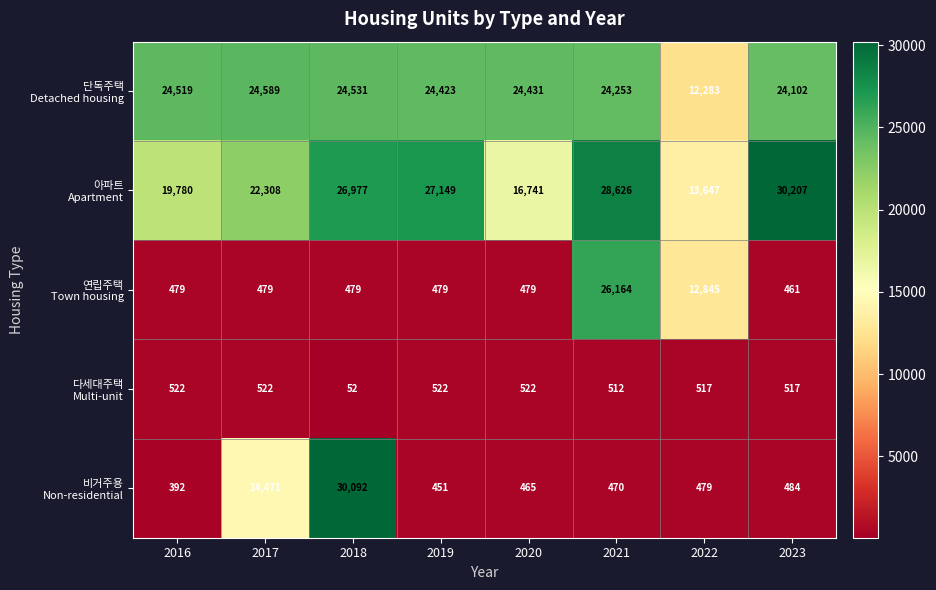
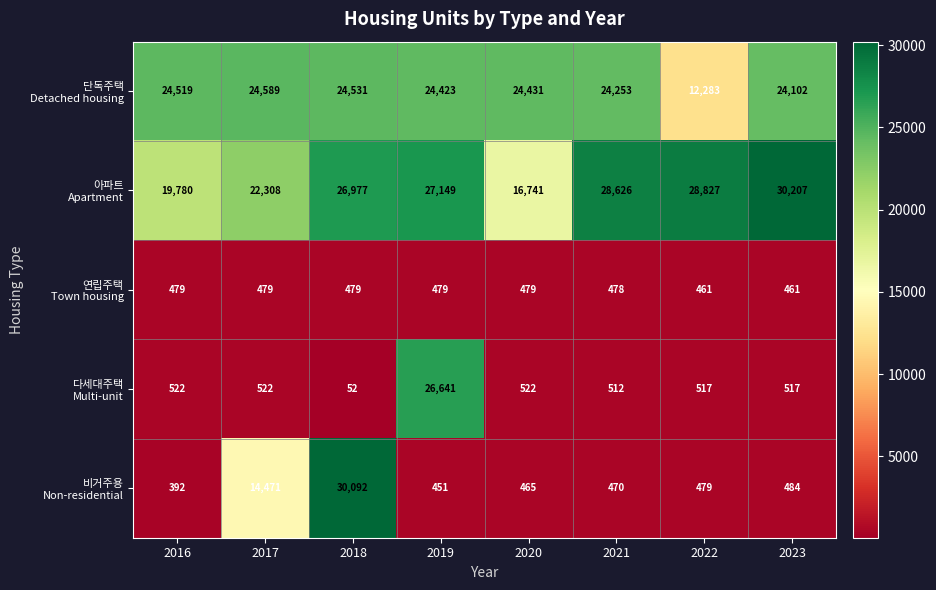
  {
    "단독주택 Detached housing": {
      "2016": "24,519",
      "2017": "24,589",
      "2018": "24,531",
      "2019": "24,423",
      "2020": "24,431",
      "2021": "24,253",
      "2022": "12,283",
      "2023": "24,102"
    },
    "아파트 Apartment": {
      "2016": "19,780",
      "2017": "22,308",
      "2018": "26,977",
      "2019": "27,149",
      "2020": "16,741",
      "2021": "28,626",
-     "2022": "13,647",
+     "2022": "28,827",
      "2023": "30,207"
    },
    "연립주택 Town housing": {
      "2016": "479",
      "2017": "479",
      "2018": "479",
      "2019": "479",
      "2020": "479",
-     "2021": "26,164",
-     "2022": "12,845",
+     "2021": "478",
+     "2022": "461",
      "2023": "461"
    },
    "다세대주택 Multi-unit": {
      "2016": "522",
      "2017": "522",
      "2018": "52",
-     "2019": "522",
+     "2019": "26,641",
      "2020": "522",
      "2021": "512",
      "2022": "517",
      "2023": "517"
    },
    "비거주용 Non-residential": {
      "2016": "392",
      "2017": "14,471",
      "2018": "30,092",
      "2019": "451",
      "2020": "465",
      "2021": "470",
      "2022": "479",
      "2023": "484"
    }
  }
